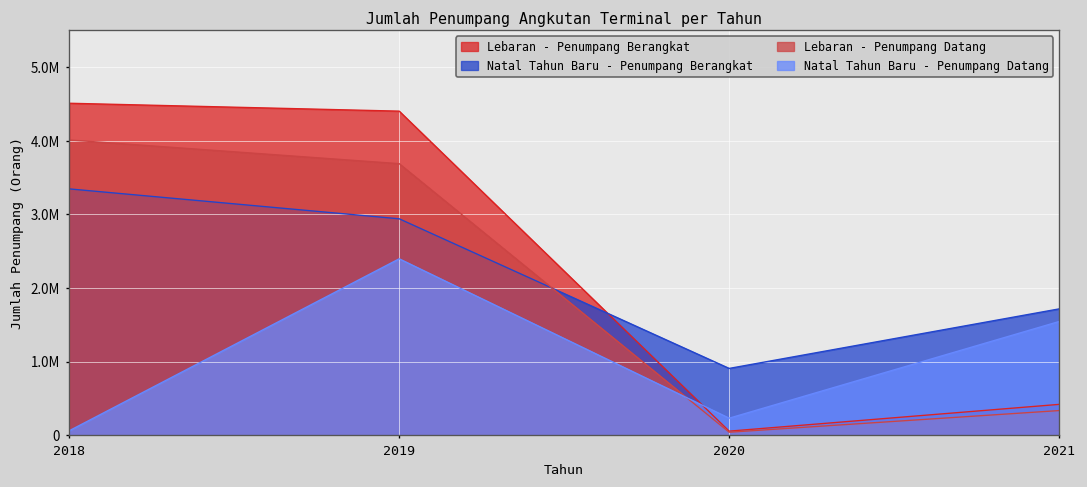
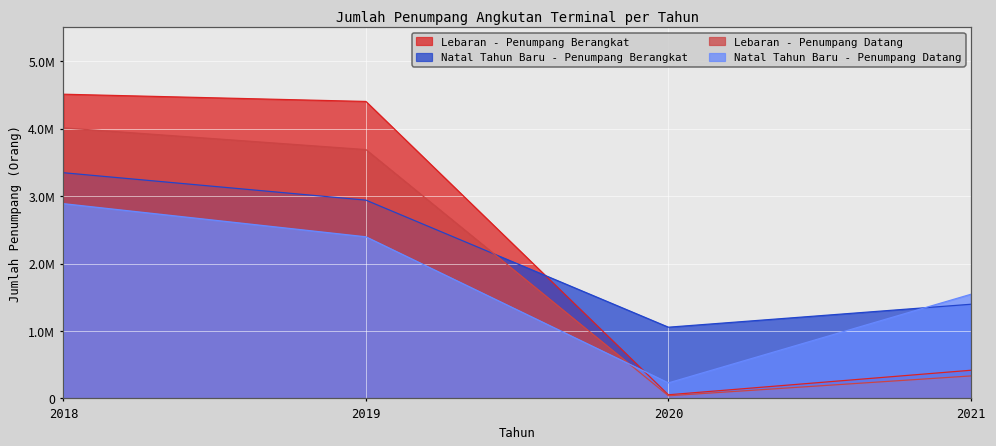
  {
    "Natal Tahun Baru - Penumpang Berangkat": {
      "2018": 3300000,
      "2019": 2900000,
-     "2020": 900000,
-     "2021": 1700000
+     "2020": 1100000,
+     "2021": 1400000
    },
    "Natal Tahun Baru - Penumpang Datang": {
-     "2018": 100000,
+     "2018": 2900000,
      "2019": 2400000,
      "2020": 200000,
      "2021": 1500000
    }
  }
